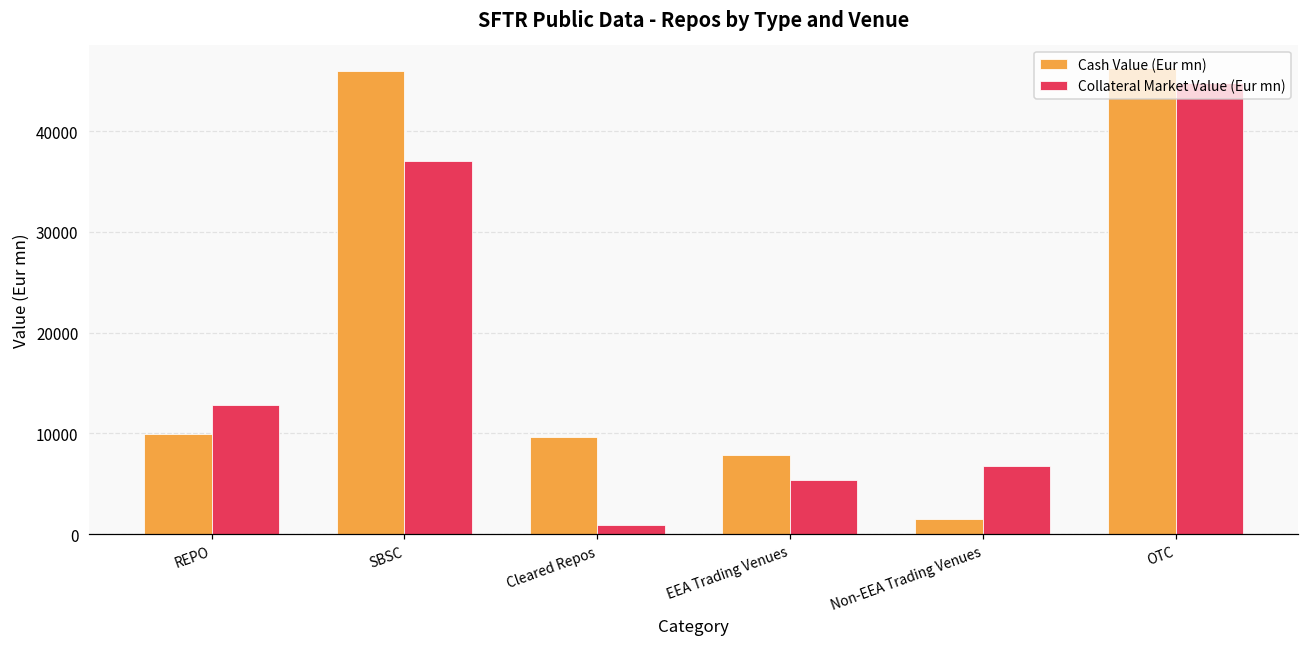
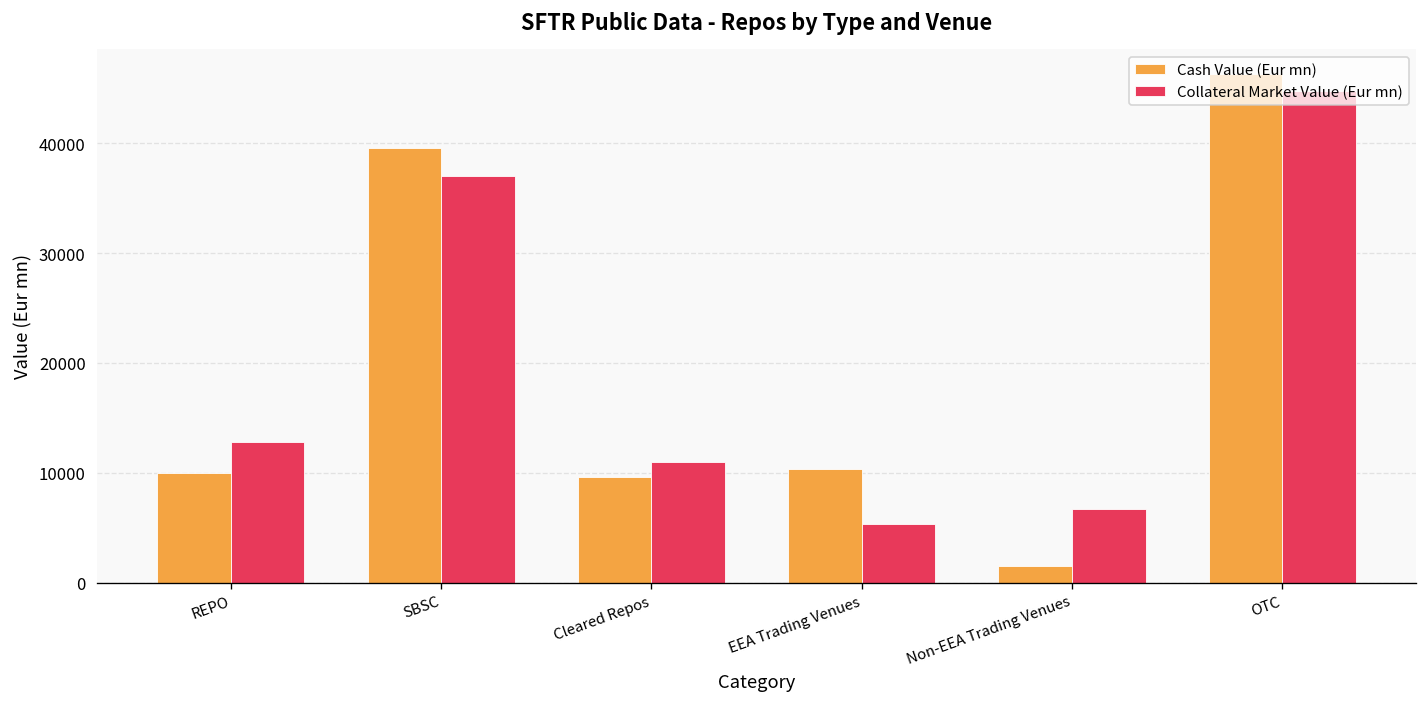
  {
    "Cash Value (Eur mn)": {
      "REPO": 10000,
-     "SBSC": 46000,
+     "SBSC": 40000,
      "Cleared Repos": 10000,
-     "EEA Trading Venues": 8000,
+     "EEA Trading Venues": 10000,
      "Non-EEA Trading Venues": 2000
    },
    "Collateral Market Value (Eur mn)": {
      "REPO": 13000,
      "SBSC": 37000,
-     "Cleared Repos": 1000,
+     "Cleared Repos": 11000,
      "EEA Trading Venues": 5000,
      "Non-EEA Trading Venues": 7000
    }
  }
